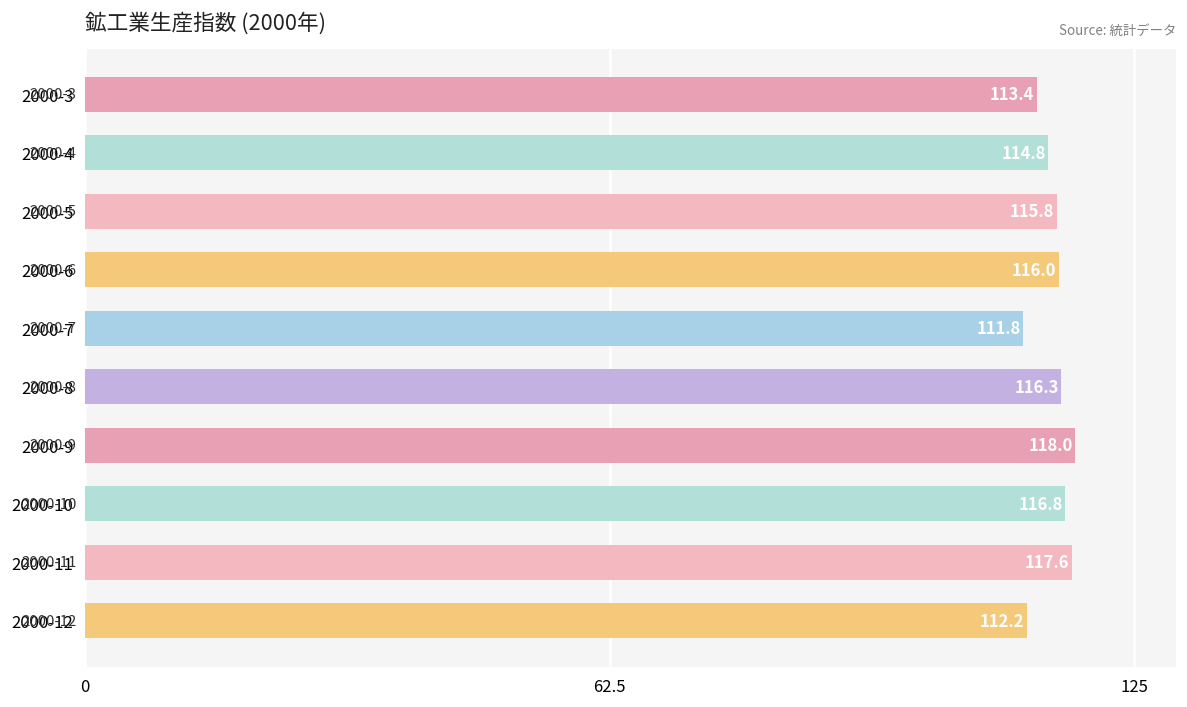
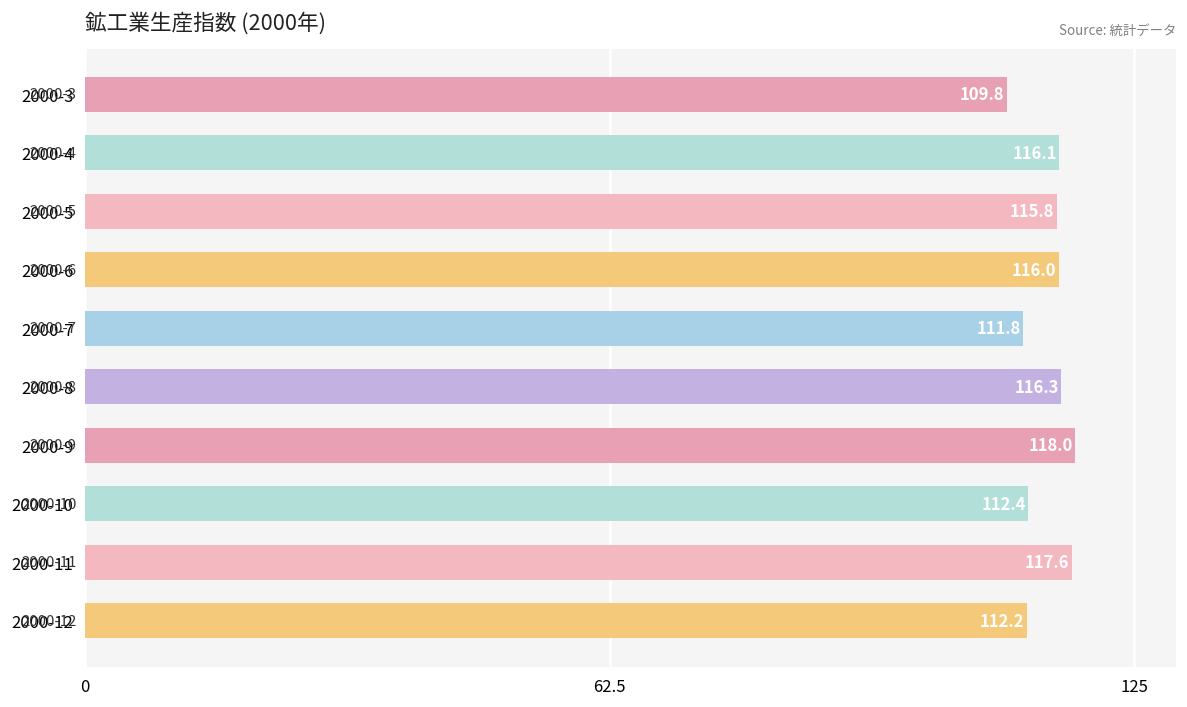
  {
-   "2000-3": 113.4,
-   "2000-4": 114.8,
+   "2000-3": 109.8,
+   "2000-4": 116.1,
    "2000-5": 115.8,
    "2000-6": 116.0,
    "2000-7": 111.8,
    "2000-8": 116.3,
    "2000-9": 118.0,
-   "2000-10": 116.8,
+   "2000-10": 112.4,
    "2000-11": 117.6,
    "2000-12": 112.2
  }
